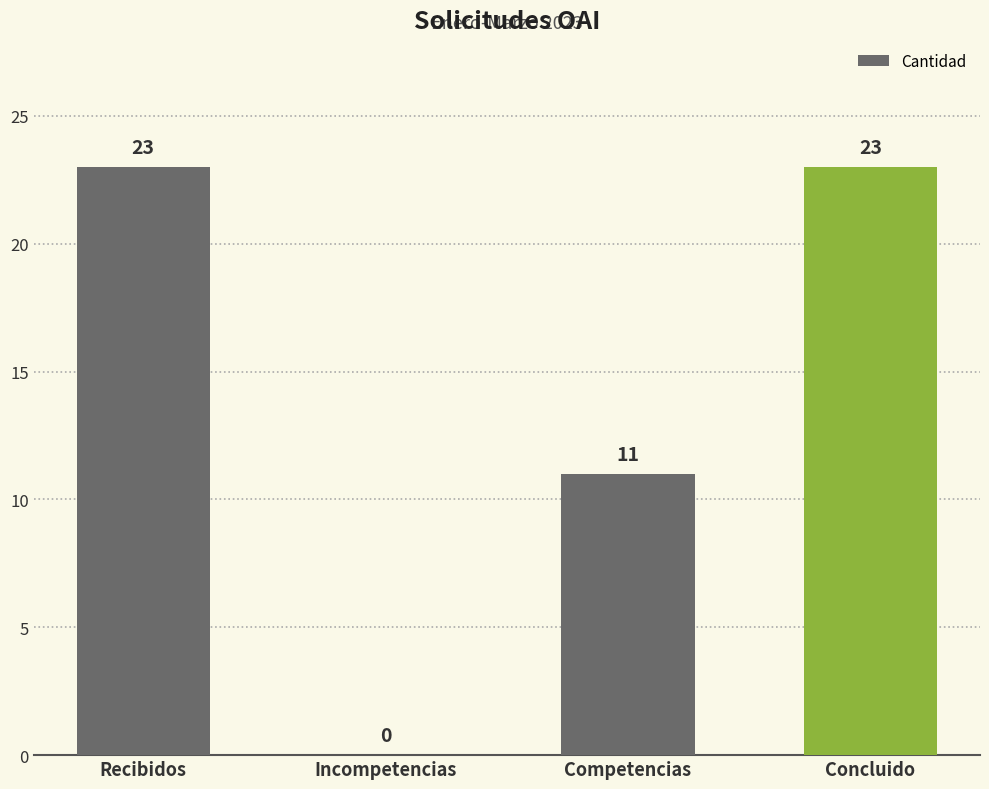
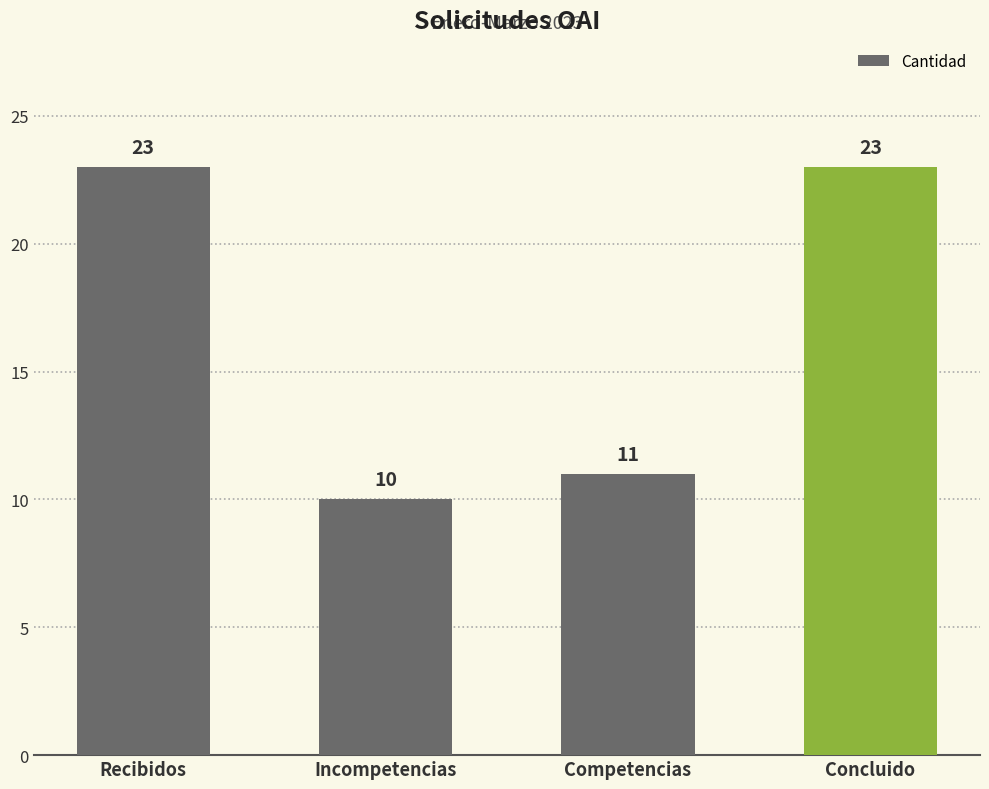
  {
    "Recibidos": 23,
-   "Incompetencias": 0,
+   "Incompetencias": 10,
    "Competencias": 11,
    "Concluido": 23
  }
